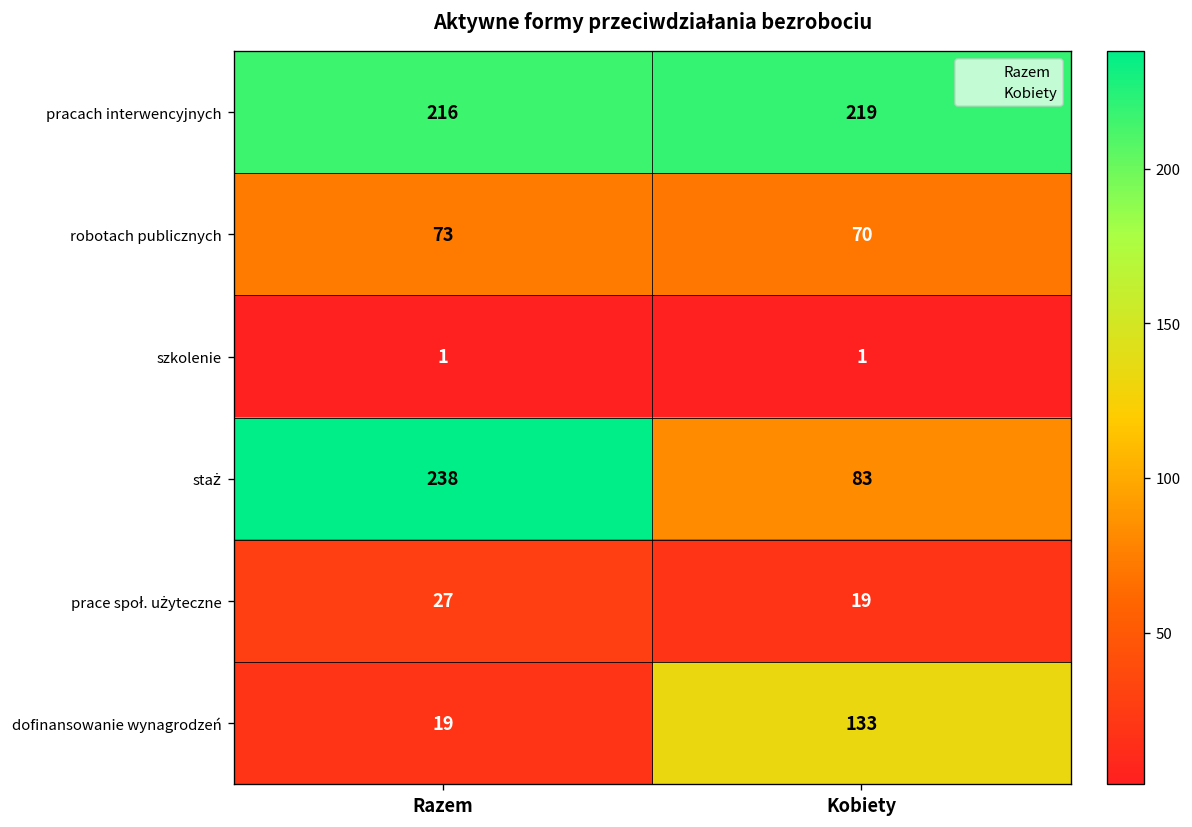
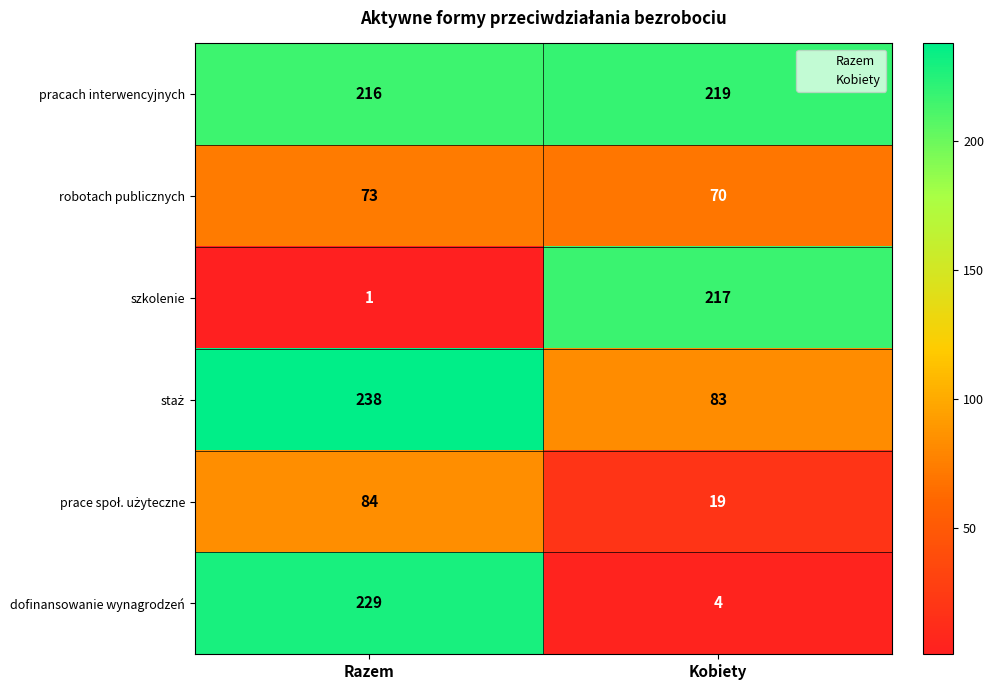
  {
    "pracach interwencyjnych": {
      "Razem": 216,
      "Kobiety": 219
    },
    "robotach publicznych": {
      "Razem": 73,
      "Kobiety": 70
    },
    "szkolenie": {
      "Razem": 1,
-     "Kobiety": 1
+     "Kobiety": 217
    },
    "staż": {
      "Razem": 238,
      "Kobiety": 83
    },
    "prace społ. użyteczne": {
-     "Razem": 27,
+     "Razem": 84,
      "Kobiety": 19
    },
    "dofinansowanie wynagrodzeń": {
-     "Razem": 19,
-     "Kobiety": 133
+     "Razem": 229,
+     "Kobiety": 4
    }
  }
